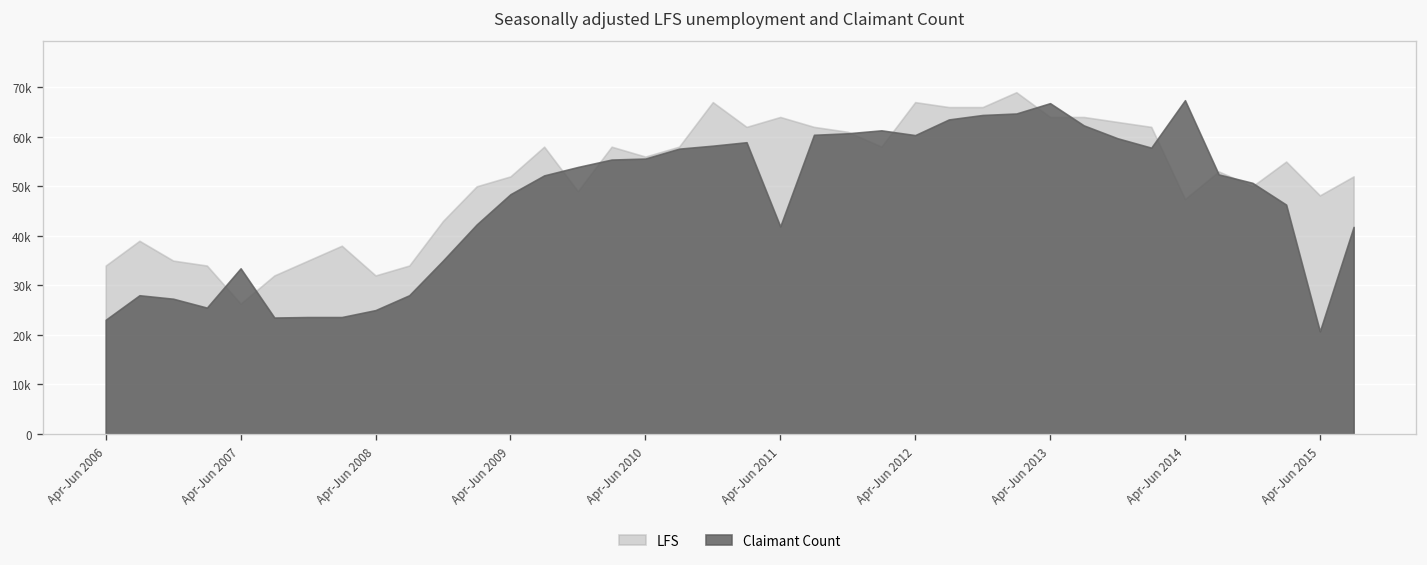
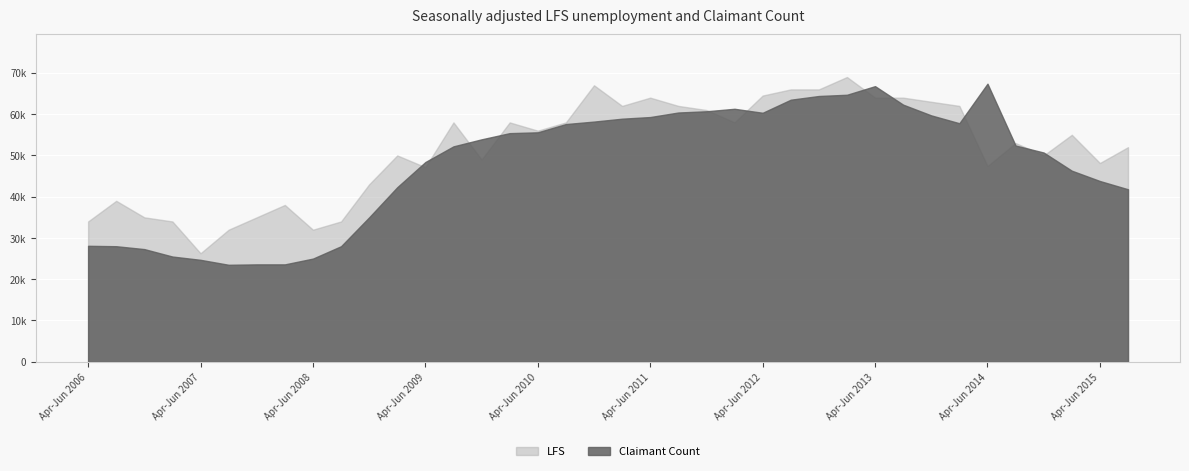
  {
    "LFS": {
      "Apr-Jun 2006": 34000,
      "Apr-Jun 2007": 26000,
      "Apr-Jun 2008": 32000,
-     "Apr-Jun 2009": 52000,
+     "Apr-Jun 2009": 47000,
      "Apr-Jun 2011": 64000,
-     "Apr-Jun 2012": 67000,
+     "Apr-Jun 2012": 65000,
      "Apr-Jun 2013": 64000,
      "Apr-Jun 2014": 47000,
      "Apr-Jun 2015": 48000
    },
    "Claimant Count": {
-     "Apr-Jun 2006": 23000,
-     "Apr-Jun 2007": 33000,
+     "Apr-Jun 2006": 28000,
+     "Apr-Jun 2007": 25000,
      "Apr-Jun 2008": 25000,
      "Apr-Jun 2009": 48000,
-     "Apr-Jun 2011": 42000,
+     "Apr-Jun 2011": 59000,
      "Apr-Jun 2012": 60000,
      "Apr-Jun 2013": 67000,
      "Apr-Jun 2014": 67000,
-     "Apr-Jun 2015": 21000
+     "Apr-Jun 2015": 44000
    }
  }
